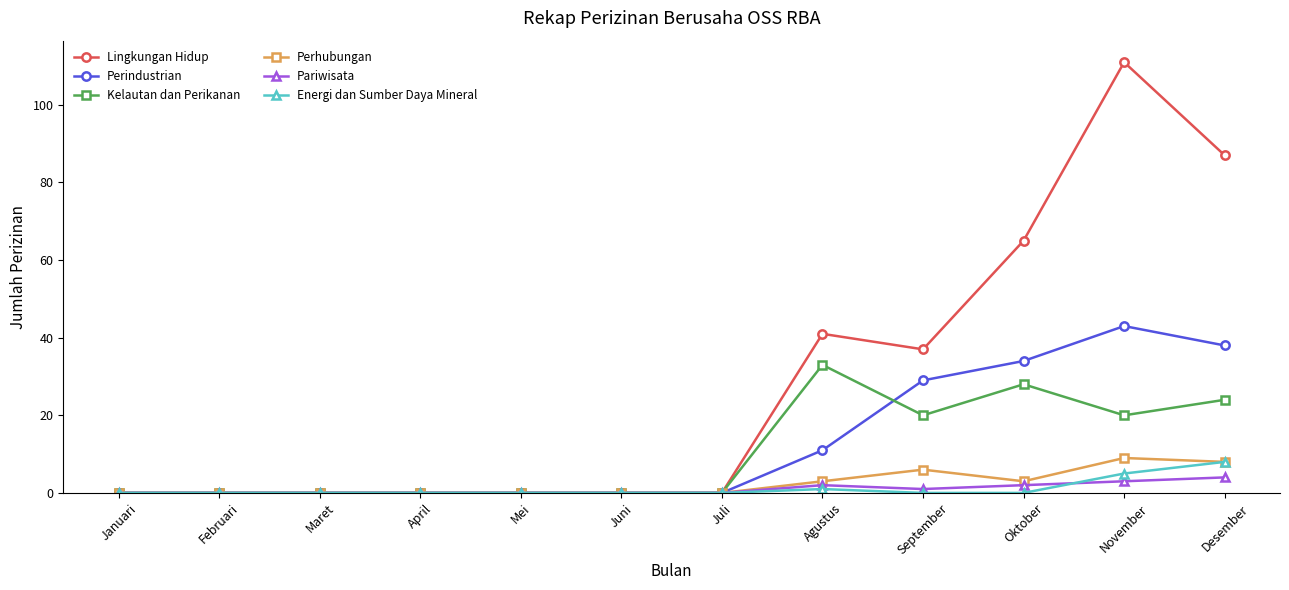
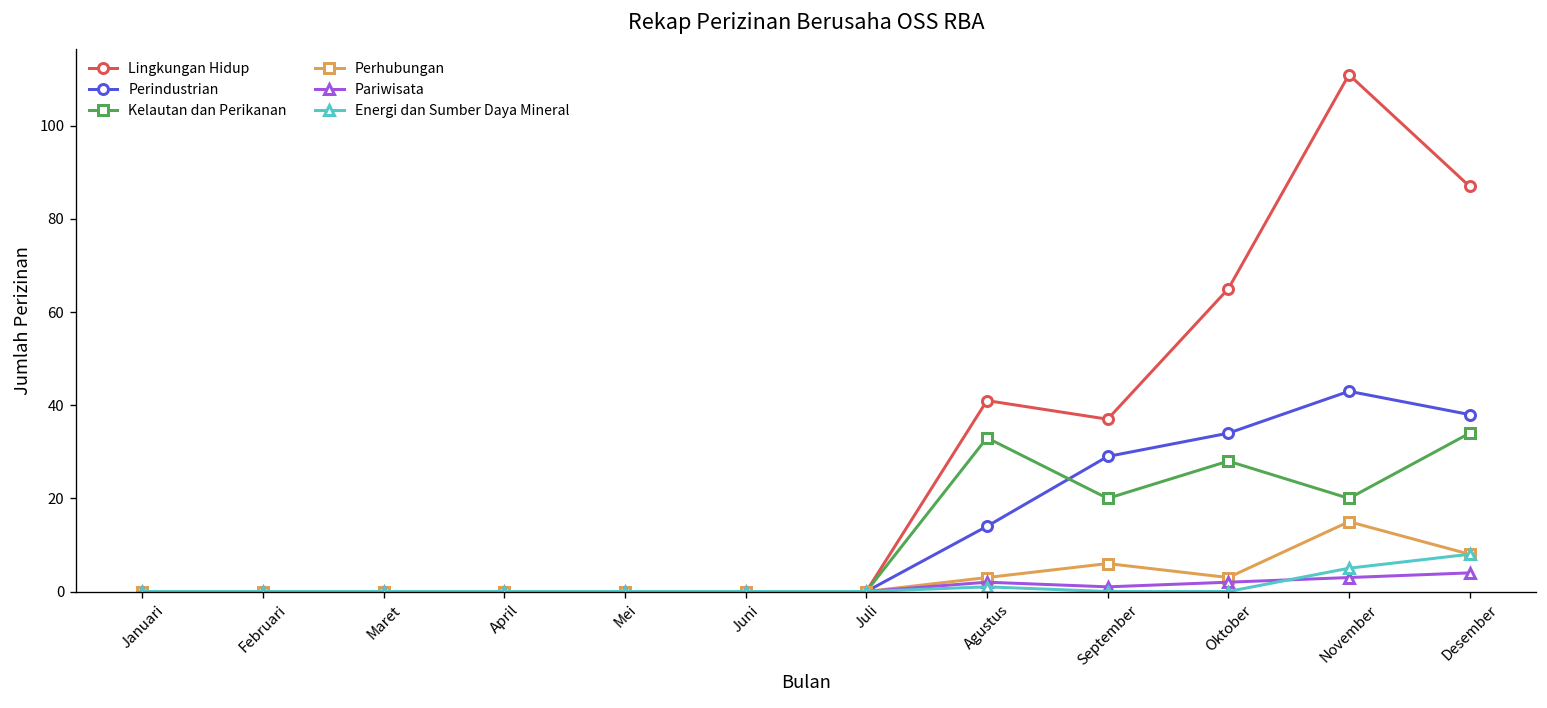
  {
    "Lingkungan Hidup": {
      "Agustus": 41,
      "September": 37,
      "Oktober": 65,
      "November": 111,
      "Desember": 87
    },
    "Perindustrian": {
-     "Agustus": 11,
+     "Agustus": 14,
      "September": 29,
      "Oktober": 34,
      "November": 43,
      "Desember": 38
    },
    "Kelautan dan Perikanan": {
      "Agustus": 33,
      "September": 20,
      "Oktober": 28,
      "November": 20,
-     "Desember": 24
+     "Desember": 34
    },
    "Perhubungan": {
      "Agustus": 3,
      "September": 6,
      "Oktober": 3,
-     "November": 9
+     "November": 15
    },
    "Pariwisata": {
      "Agustus": 2,
      "September": 1,
      "Oktober": 2,
      "November": 3,
      "Desember": 4
    },
    "Energi dan Sumber Daya Mineral": {
      "Agustus": 1,
      "September": 0,
      "Oktober": 0,
      "November": 5
    }
  }
